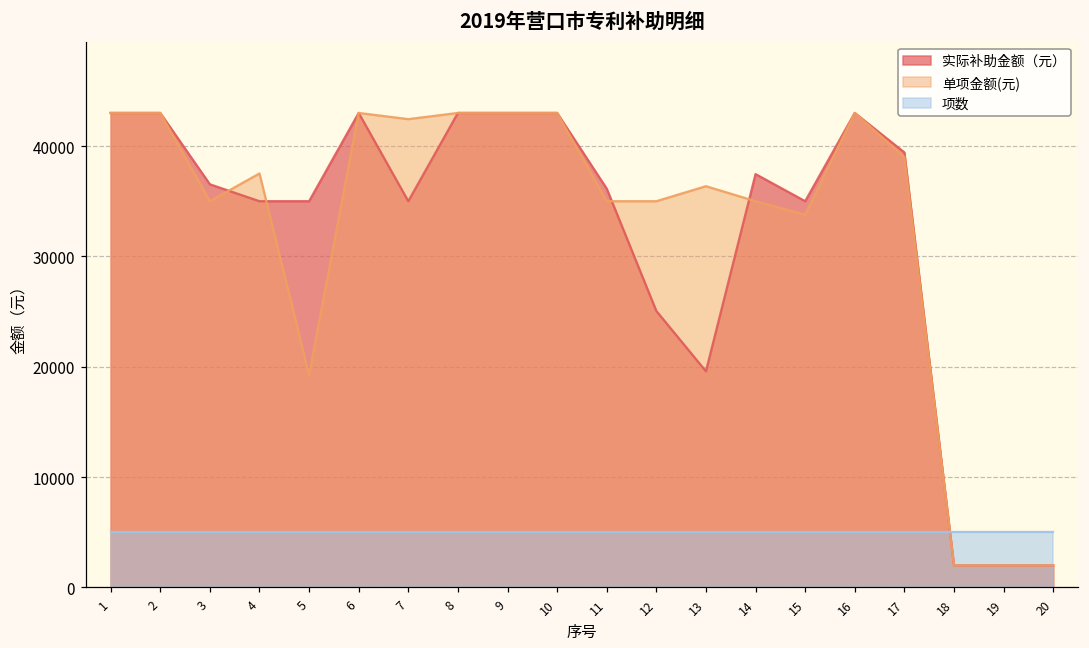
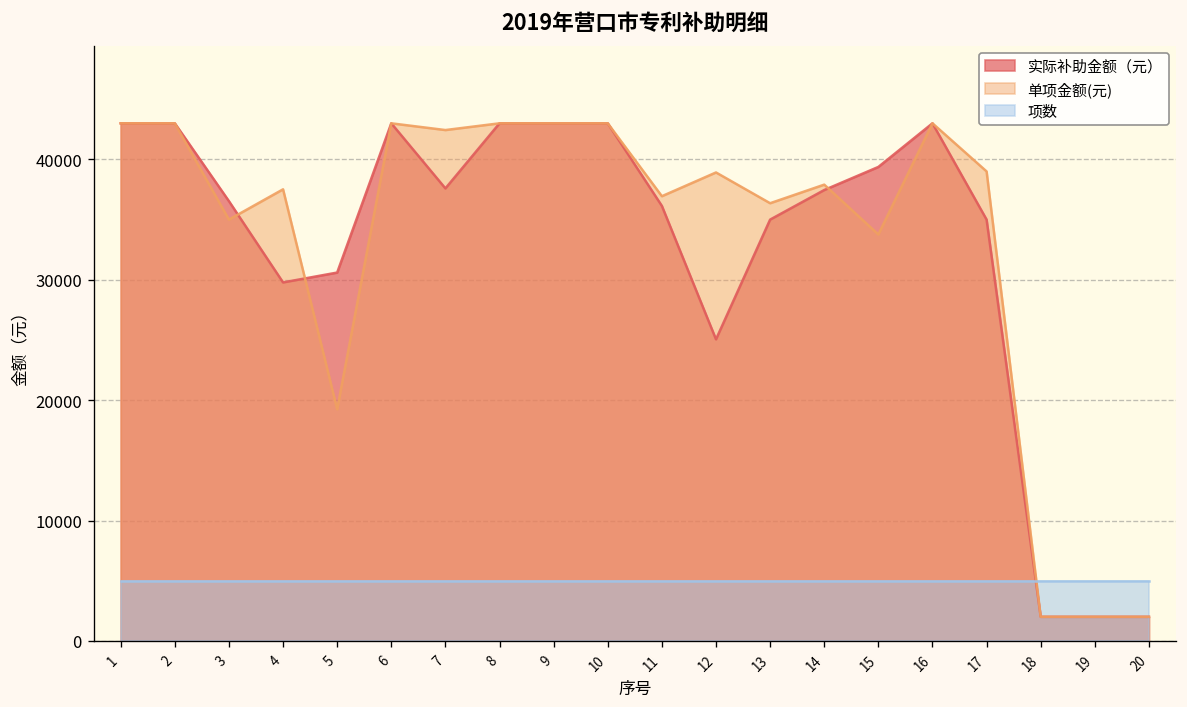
  {
    "实际补助金额（元）": {
      "3": 36500,
-     "4": 35000,
-     "5": 35000,
-     "7": 35000,
+     "4": 29800,
+     "5": 30600,
+     "7": 37600,
      "11": 36100,
      "12": 25100,
-     "13": 19600,
+     "13": 35000,
      "14": 37500,
-     "15": 35000,
-     "17": 39400
+     "15": 39400,
+     "17": 35000
    },
    "单项金额(元)": {
      "3": 35000,
      "4": 37500,
      "5": 19200,
      "7": 42400,
-     "11": 35000,
-     "12": 35000,
+     "11": 36900,
+     "12": 38900,
      "13": 36400,
-     "14": 35000,
+     "14": 37900,
      "15": 33800,
      "17": 39000
    },
    "项数": {
      "1": 5000,
      "2": 5000,
      "3": 5000,
      "4": 5000,
      "5": 5000,
      "6": 5000,
      "7": 5000,
      "8": 5000,
      "9": 5000,
      "10": 5000,
      "11": 5000,
      "12": 5000,
      "13": 5000,
      "14": 5000,
      "15": 5000,
      "16": 5000,
      "17": 5000,
      "18": 5000,
      "19": 5000,
      "20": 5000
    }
  }
